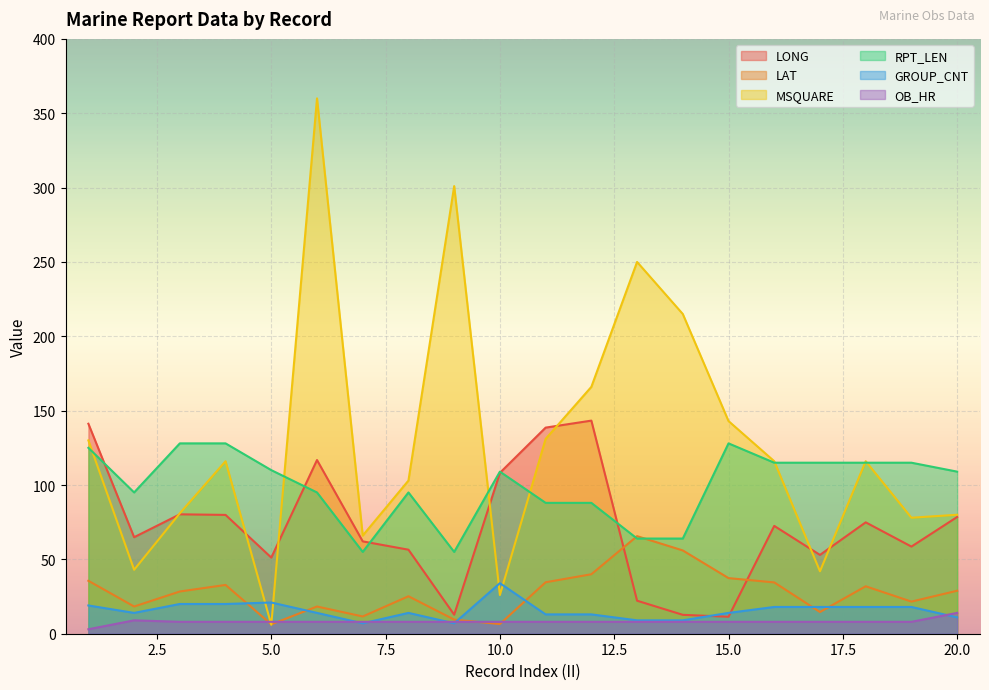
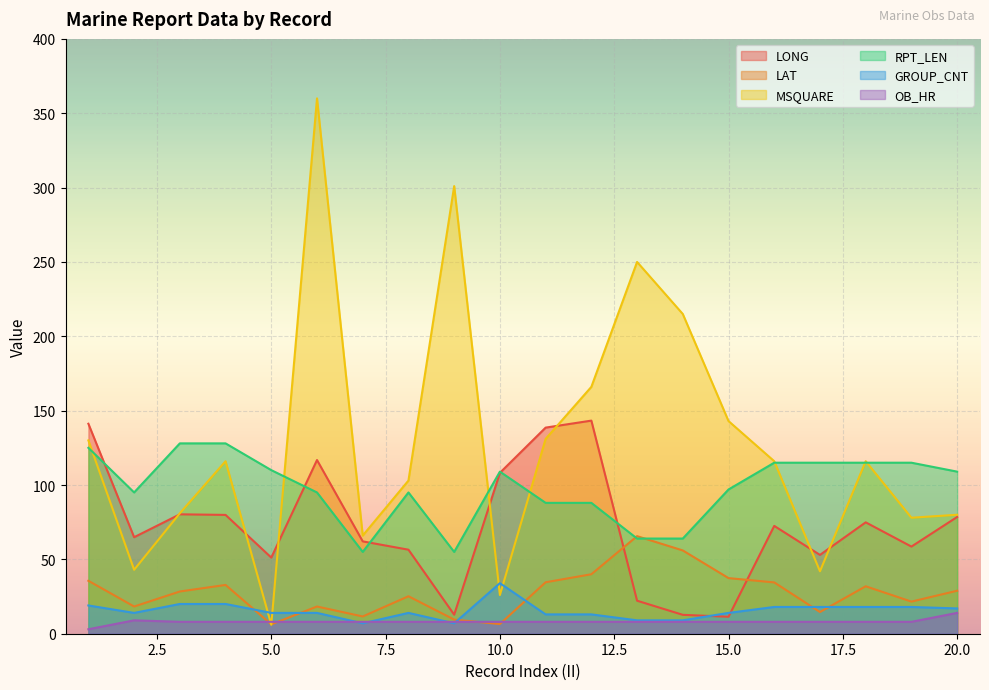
  {
    "RPT_LEN": {
      "5.0": 110,
-     "15.0": 128,
+     "15.0": 97,
      "20.0": 109
    },
    "GROUP_CNT": {
-     "5.0": 21,
+     "5.0": 14,
      "10.0": 34,
      "15.0": 14,
-     "20.0": 11
+     "20.0": 17
    },
    "OB_HR": {
      "5.0": 8,
      "15.0": 8,
      "20.0": 14
    }
  }
